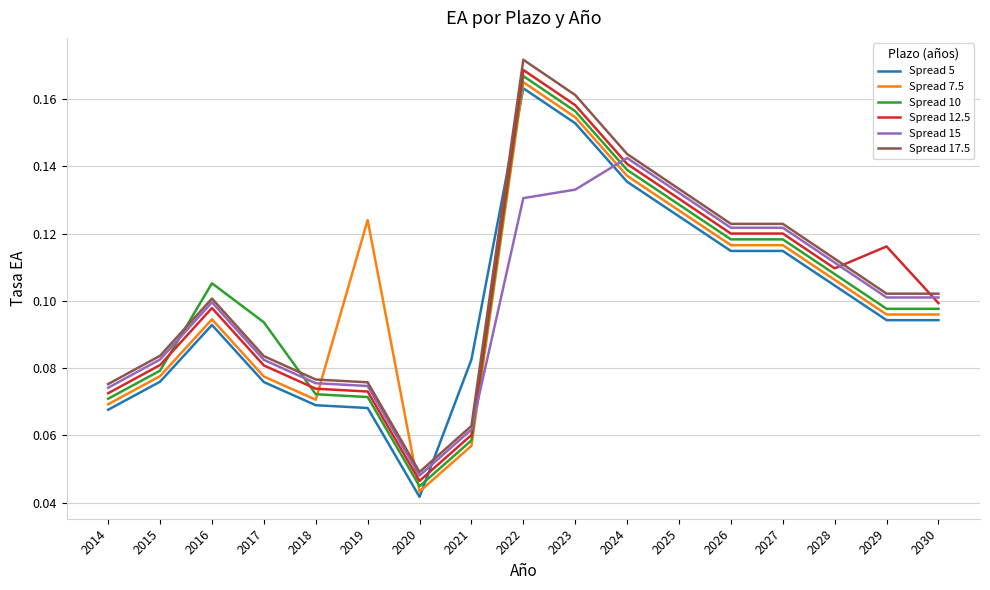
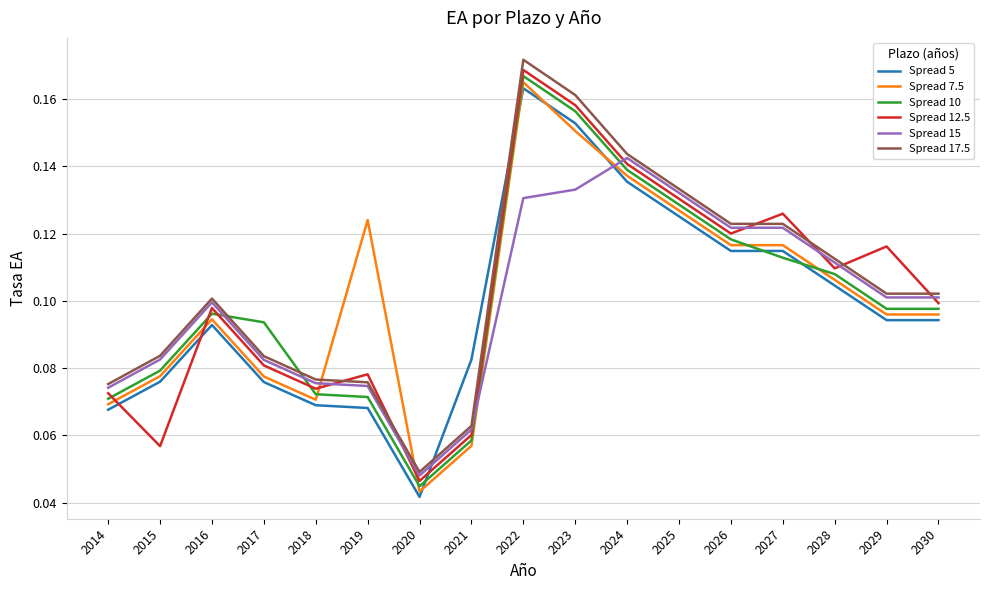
  {
    "Spread 5": {
      "2014": 0.068,
      "2015": 0.076,
      "2016": 0.093,
      "2017": 0.076,
      "2018": 0.069,
      "2019": 0.068,
      "2020": 0.042,
      "2021": 0.083,
      "2022": 0.163,
      "2023": 0.153,
      "2024": 0.135,
      "2025": 0.125,
      "2026": 0.115,
      "2027": 0.115,
      "2028": 0.105,
      "2029": 0.094,
      "2030": 0.094
    },
    "Spread 7.5": {
      "2014": 0.069,
      "2015": 0.078,
      "2016": 0.095,
      "2017": 0.078,
      "2018": 0.071,
      "2019": 0.124,
      "2020": 0.043,
      "2021": 0.057,
      "2022": 0.165,
-     "2023": 0.155,
+     "2023": 0.151,
      "2024": 0.137,
      "2025": 0.127,
      "2026": 0.117,
      "2027": 0.117,
      "2028": 0.106,
      "2029": 0.096,
      "2030": 0.096
    },
    "Spread 10": {
      "2014": 0.071,
      "2015": 0.079,
-     "2016": 0.105,
+     "2016": 0.096,
      "2017": 0.094,
      "2018": 0.072,
      "2019": 0.071,
      "2020": 0.045,
      "2021": 0.059,
      "2022": 0.167,
      "2023": 0.156,
      "2024": 0.139,
      "2025": 0.129,
      "2026": 0.118,
-     "2027": 0.118,
+     "2027": 0.113,
      "2028": 0.108,
      "2029": 0.098,
      "2030": 0.098
    },
    "Spread 12.5": {
      "2014": 0.073,
-     "2015": 0.081,
+     "2015": 0.057,
      "2016": 0.098,
      "2017": 0.081,
      "2018": 0.074,
-     "2019": 0.073,
+     "2019": 0.078,
      "2020": 0.046,
      "2021": 0.060,
      "2022": 0.169,
      "2023": 0.158,
      "2024": 0.141,
      "2025": 0.130,
      "2026": 0.120,
-     "2027": 0.120,
+     "2027": 0.126,
      "2028": 0.110,
      "2029": 0.116,
      "2030": 0.099
    },
    "Spread 15": {
      "2014": 0.074,
      "2015": 0.083,
      "2016": 0.100,
      "2017": 0.082,
      "2018": 0.076,
      "2019": 0.075,
      "2020": 0.048,
      "2021": 0.062,
      "2022": 0.131,
      "2023": 0.133,
      "2024": 0.142,
      "2025": 0.132,
      "2026": 0.122,
      "2027": 0.122,
      "2028": 0.111,
      "2029": 0.101,
      "2030": 0.101
    },
    "Spread 17.5": {
      "2014": 0.075,
      "2015": 0.084,
      "2016": 0.101,
      "2017": 0.084,
      "2018": 0.077,
      "2019": 0.076,
      "2020": 0.049,
      "2021": 0.063,
      "2022": 0.172,
      "2023": 0.161,
      "2024": 0.144,
      "2025": 0.133,
      "2026": 0.123,
      "2027": 0.123,
      "2028": 0.113,
      "2029": 0.102,
      "2030": 0.102
    }
  }
